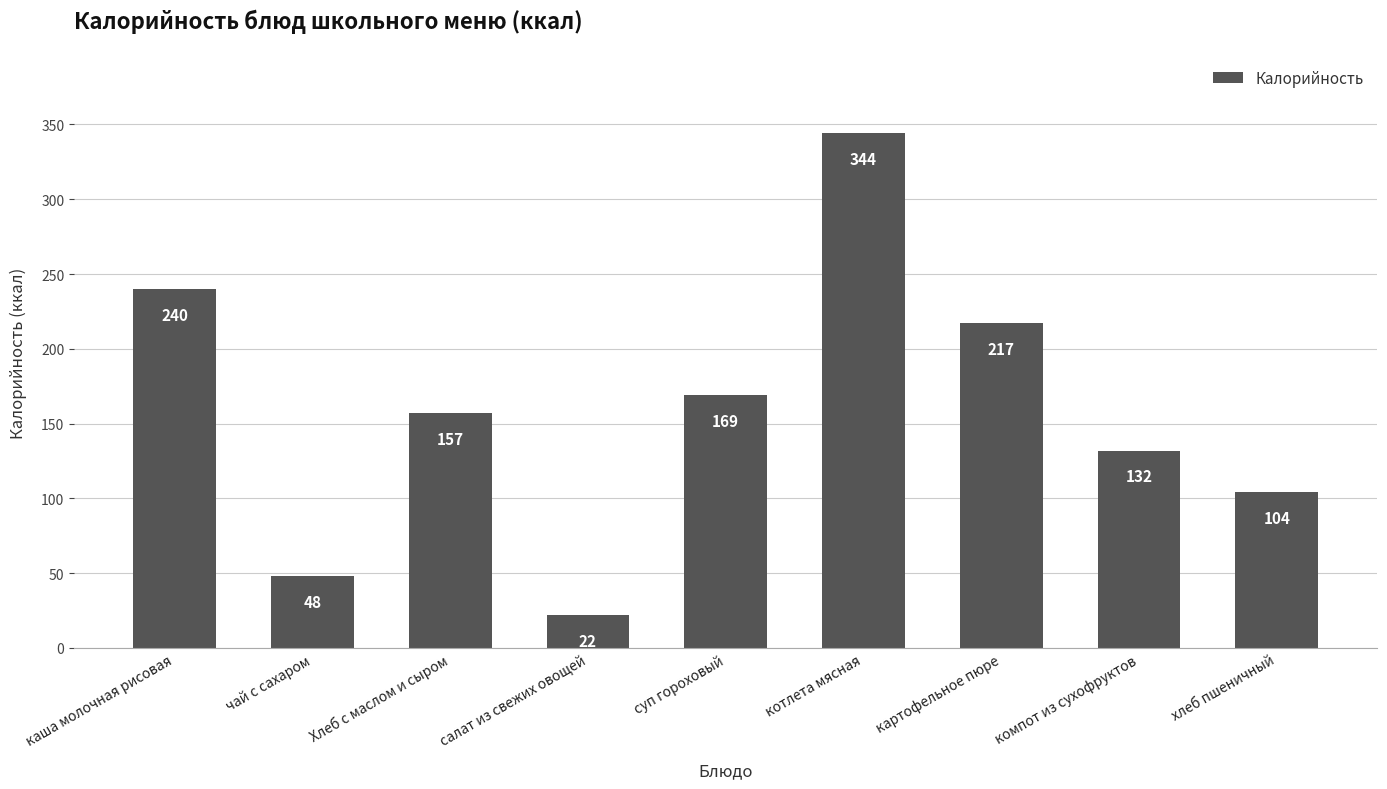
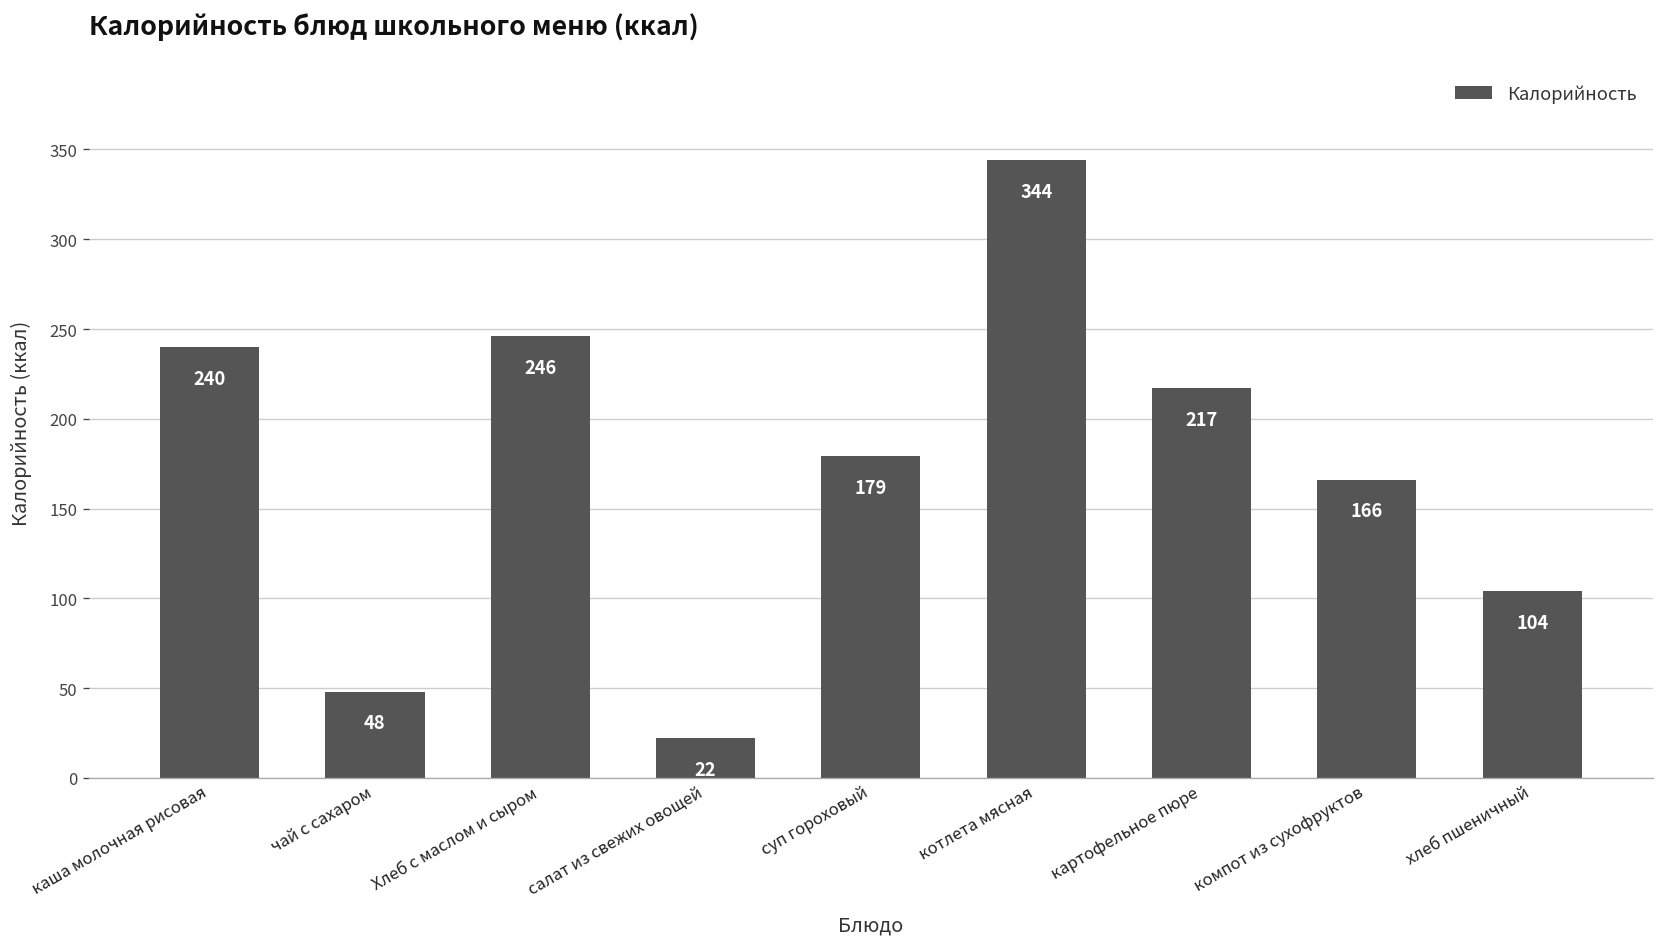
  {
    "каша молочная рисовая": 240,
    "чай с сахаром": 48,
-   "Хлеб с маслом и сыром": 157,
+   "Хлеб с маслом и сыром": 246,
    "салат из свежих овощей": 22,
-   "суп гороховый": 169,
+   "суп гороховый": 179,
    "котлета мясная": 344,
    "картофельное пюре": 217,
-   "компот из сухофруктов": 132,
+   "компот из сухофруктов": 166,
    "хлеб пшеничный": 104
  }
